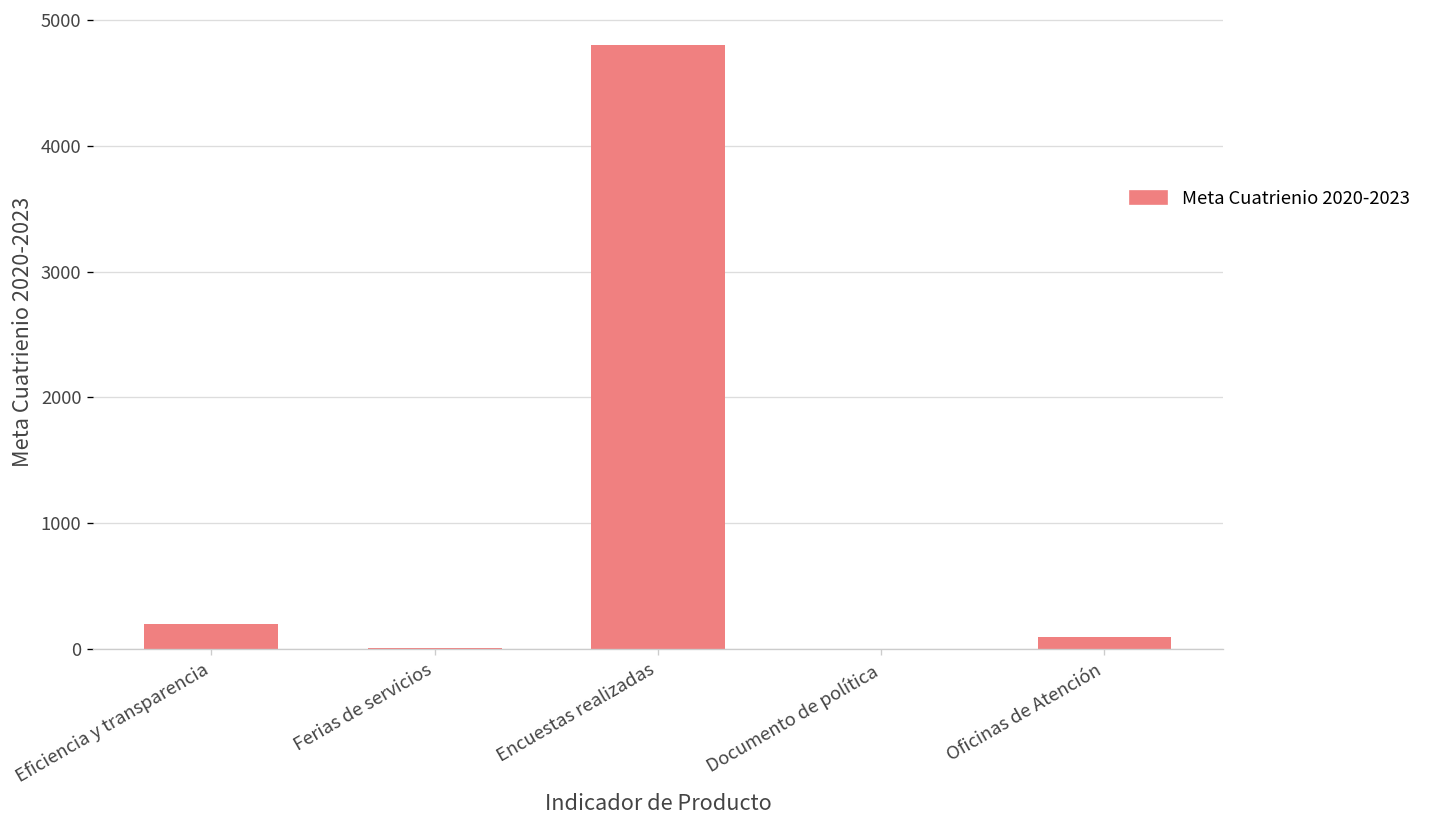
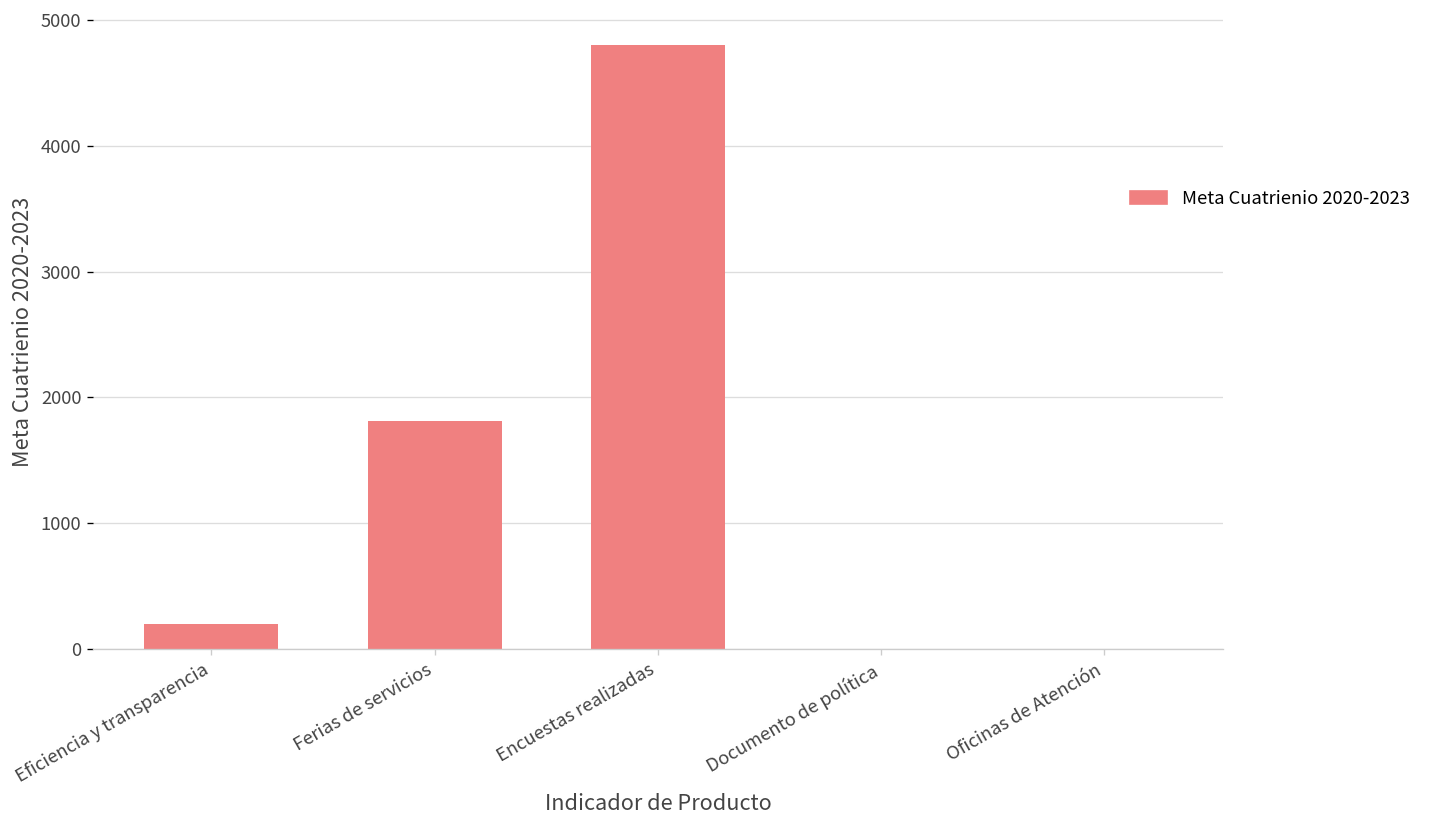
  {
    "Eficiencia y transparencia": 200,
-   "Ferias de servicios": 10,
+   "Ferias de servicios": 1810,
    "Encuestas realizadas": 4800,
-   "Oficinas de Atención": 100
+   "Oficinas de Atención": 0
  }
